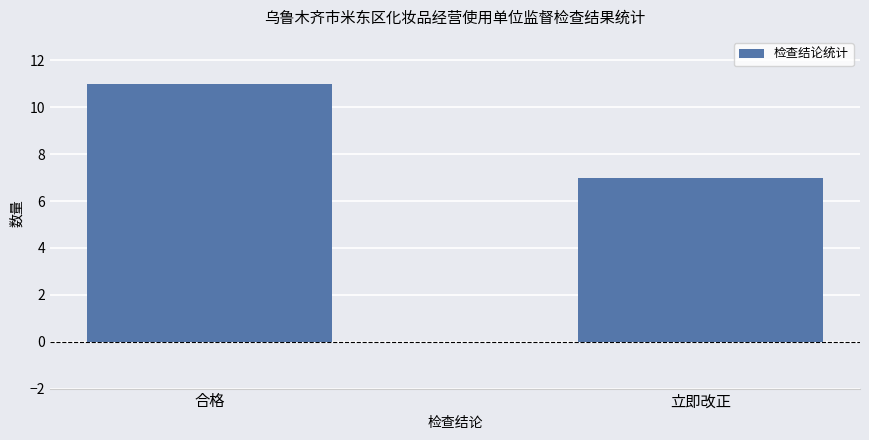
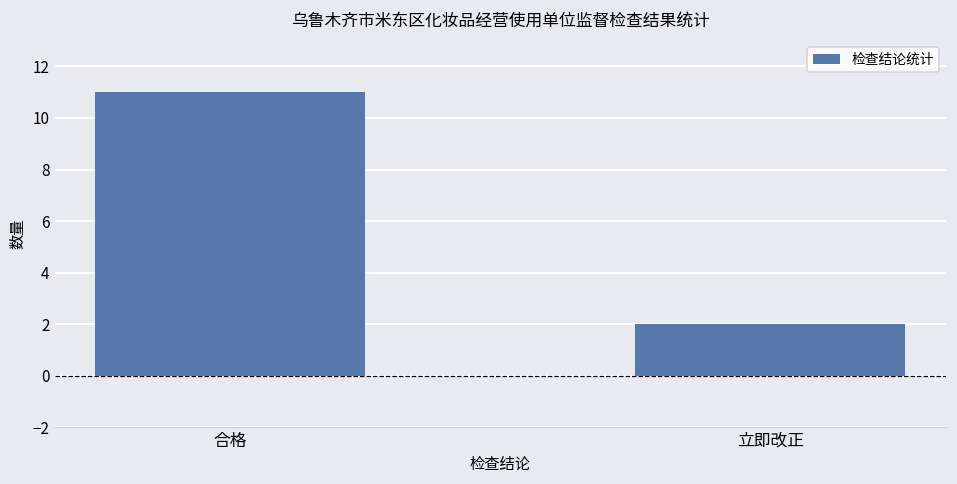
  {
    "合格": 11,
-   "立即改正": 7
+   "立即改正": 2
  }
